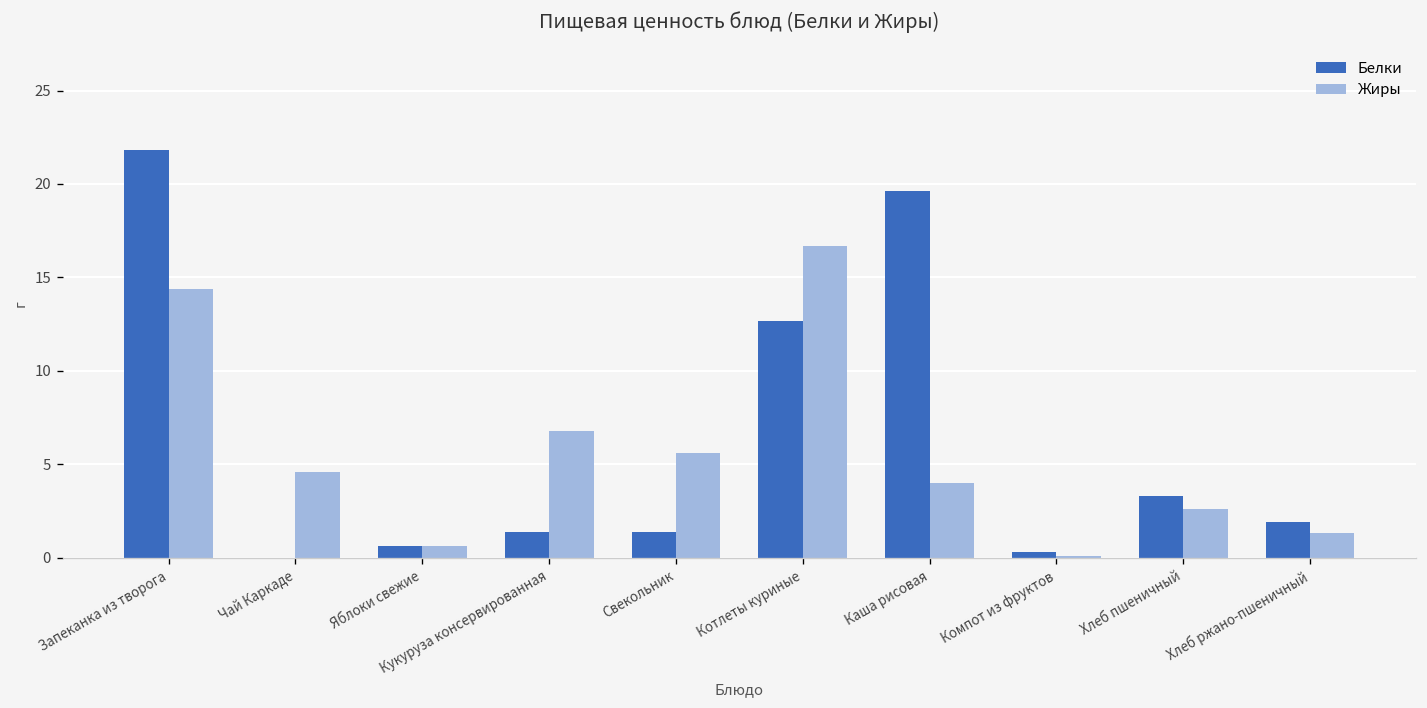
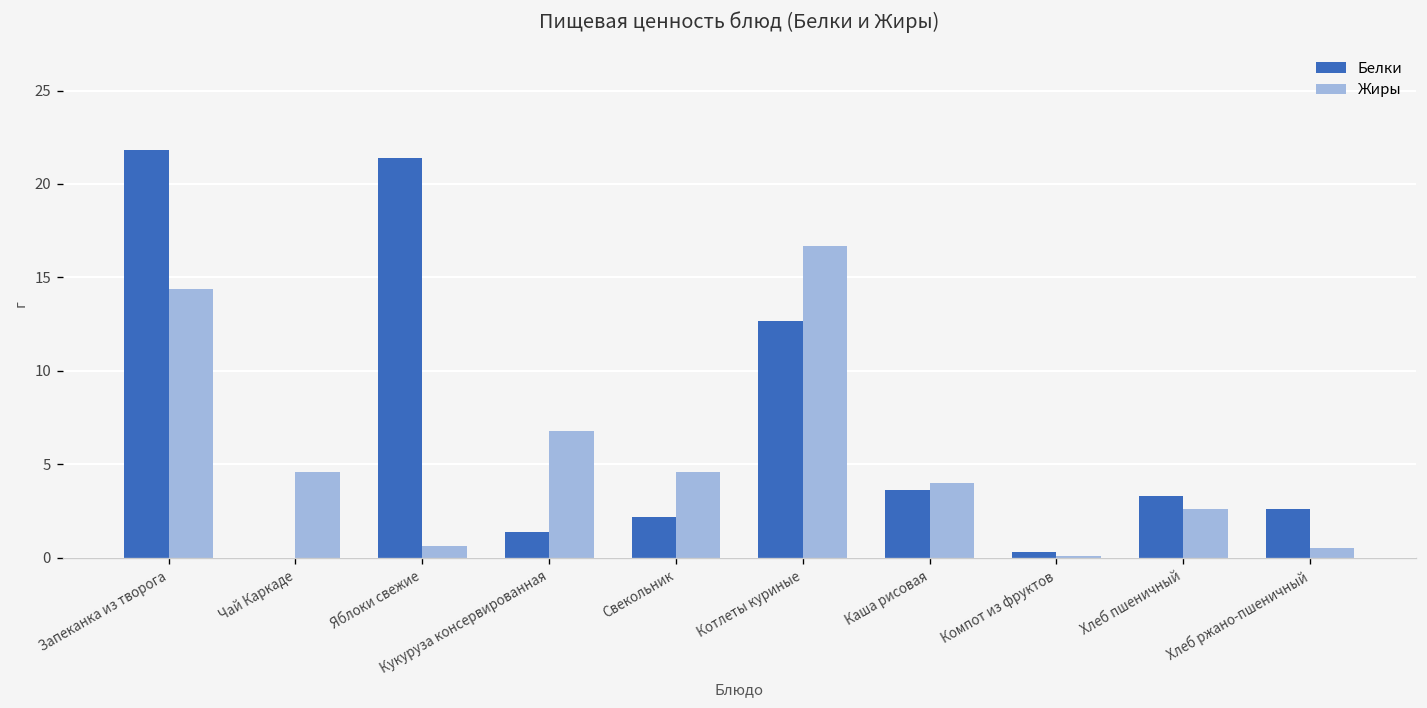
  {
    "Белки": {
      "Запеканка из творога": 21.8,
      "Чай Каркаде": 0.0,
-     "Яблоки свежие": 0.6,
+     "Яблоки свежие": 21.4,
      "Кукуруза консервированная": 1.4,
-     "Свекольник": 1.4,
+     "Свекольник": 2.2,
      "Котлеты куриные": 12.7,
-     "Каша рисовая": 19.6,
+     "Каша рисовая": 3.6,
      "Компот из фруктов": 0.3,
      "Хлеб пшеничный": 3.3,
-     "Хлеб ржано-пшеничный": 1.9
+     "Хлеб ржано-пшеничный": 2.6
    },
    "Жиры": {
      "Запеканка из творога": 14.4,
      "Чай Каркаде": 4.6,
      "Яблоки свежие": 0.6,
      "Кукуруза консервированная": 6.8,
-     "Свекольник": 5.6,
+     "Свекольник": 4.6,
      "Котлеты куриные": 16.7,
      "Каша рисовая": 4.0,
      "Хлеб пшеничный": 2.6,
-     "Хлеб ржано-пшеничный": 1.3
+     "Хлеб ржано-пшеничный": 0.5
    }
  }
